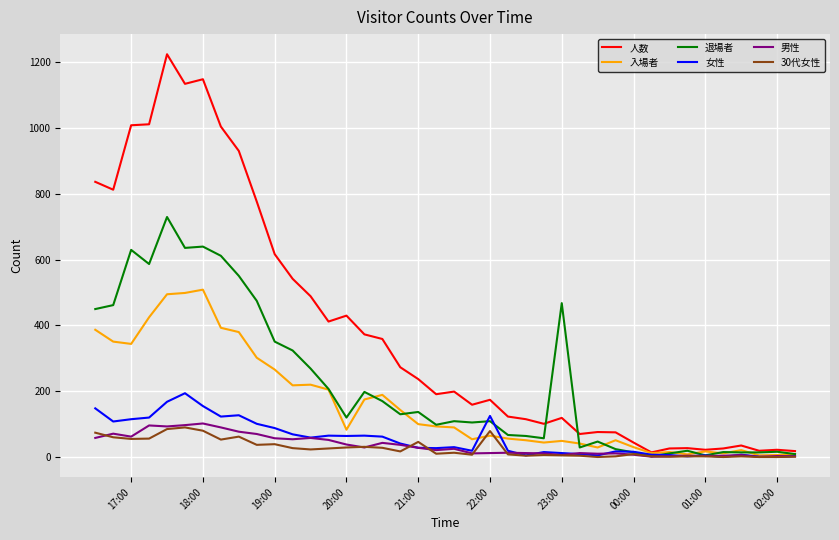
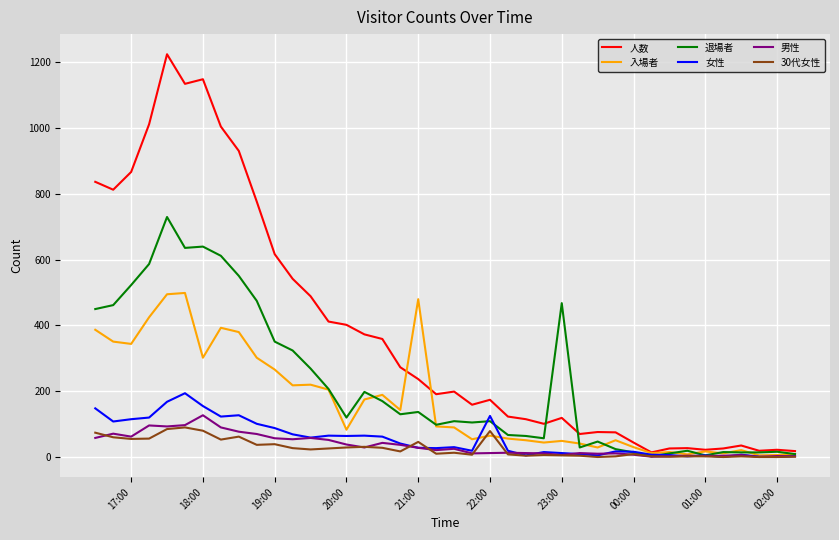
  {
    "人数": {
-     "17:00": 1010,
+     "17:00": 870,
      "18:00": 1150,
      "19:00": 620,
-     "20:00": 430,
+     "20:00": 400,
      "21:00": 240,
      "22:00": 170,
      "23:00": 120,
      "00:00": 40
    },
    "入場者": {
      "17:00": 340,
-     "18:00": 510,
+     "18:00": 300,
      "19:00": 270,
      "20:00": 80,
-     "21:00": 100,
+     "21:00": 480,
      "22:00": 70,
      "23:00": 50,
      "00:00": 30
    },
    "退場者": {
-     "17:00": 630,
+     "17:00": 520,
      "18:00": 640,
      "19:00": 350,
      "20:00": 120,
      "21:00": 140,
      "22:00": 110,
      "23:00": 470
    },
    "女性": {
      "17:00": 120,
      "18:00": 160,
      "19:00": 90,
      "20:00": 60,
      "22:00": 130
    },
    "男性": {
-     "18:00": 100,
+     "18:00": 130,
      "19:00": 60,
      "20:00": 40,
      "22:00": 10
    },
    "30代女性": {
      "18:00": 80,
      "19:00": 40,
      "20:00": 30,
      "21:00": 50,
      "22:00": 80
    }
  }
